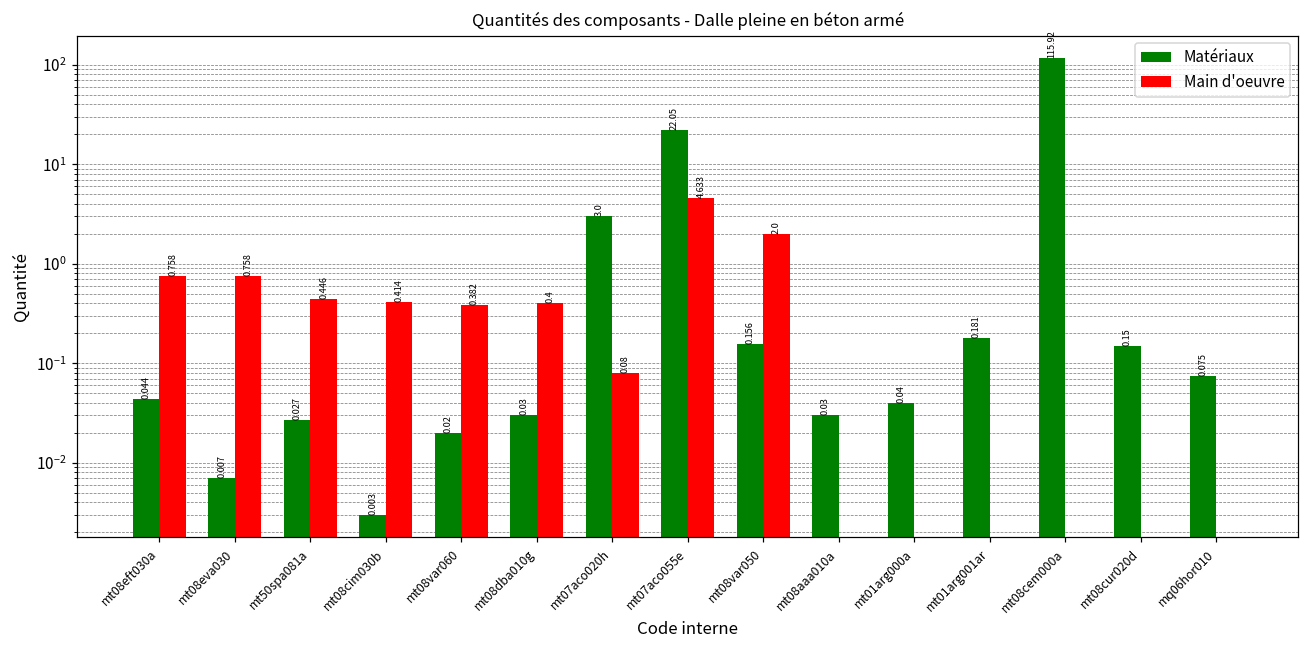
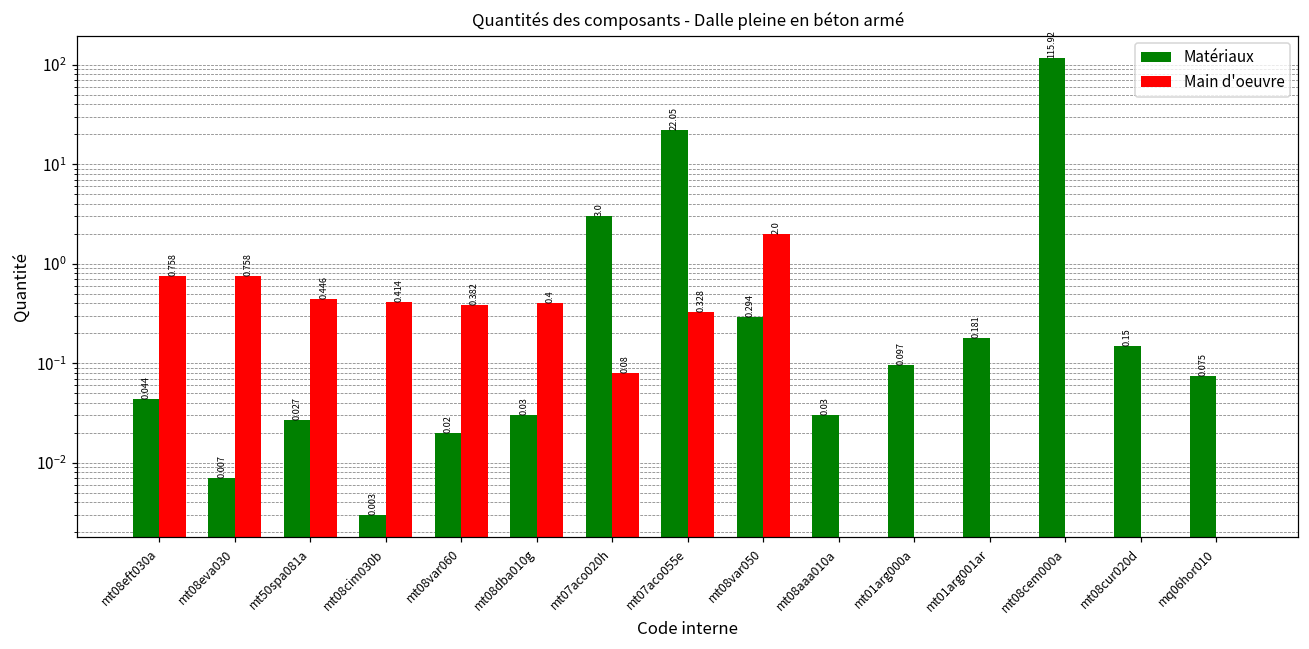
  {
    "Matériaux": {
      "mt08eft030a": 0.044,
      "mt08eva030": 0.007,
      "mt50spa081a": 0.027,
      "mt08cim030b": 0.003,
      "mt08var060": 0.02,
      "mt08dba010g": 0.03,
      "mt07aco020h": 3.0,
      "mt07aco055e": 22.05,
-     "mt08var050": 0.156,
+     "mt08var050": 0.294,
      "mt08aaa010a": 0.03,
-     "mt01arg000a": 0.04,
+     "mt01arg000a": 0.097,
      "mt01arg001ar": 0.181,
      "mt08cem000a": 115.92,
      "mt08cur020d": 0.15,
      "mq06hor010": 0.075
    },
    "Main d'oeuvre": {
      "mt08eft030a": 0.758,
      "mt08eva030": 0.758,
      "mt50spa081a": 0.446,
      "mt08cim030b": 0.414,
      "mt08var060": 0.382,
      "mt08dba010g": 0.4,
      "mt07aco020h": 0.08,
-     "mt07aco055e": 4.633,
+     "mt07aco055e": 0.328,
      "mt08var050": 2.0
    }
  }
